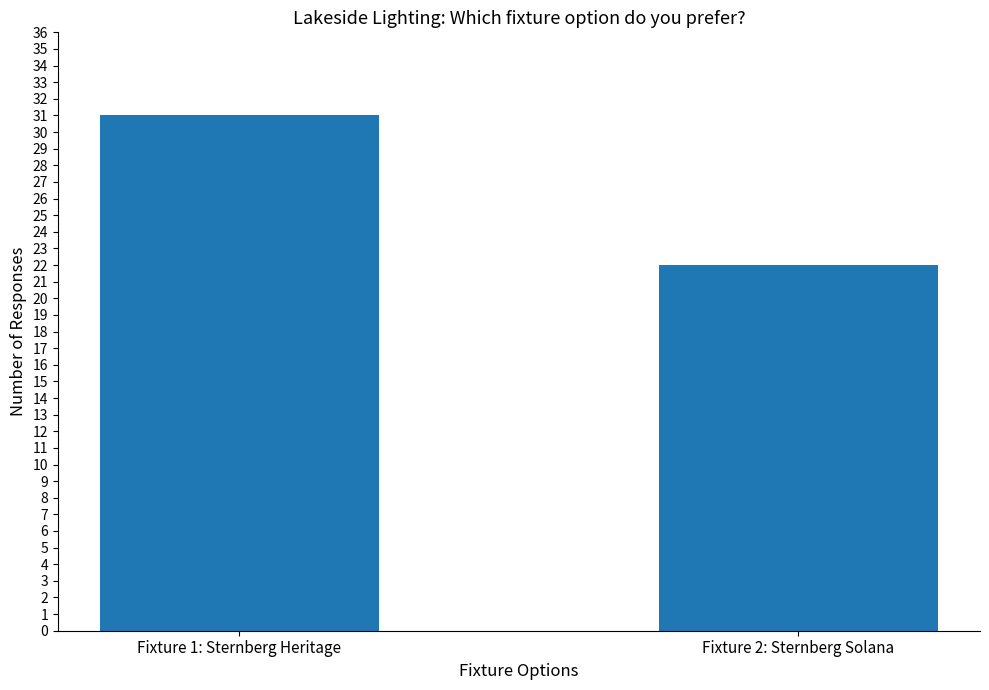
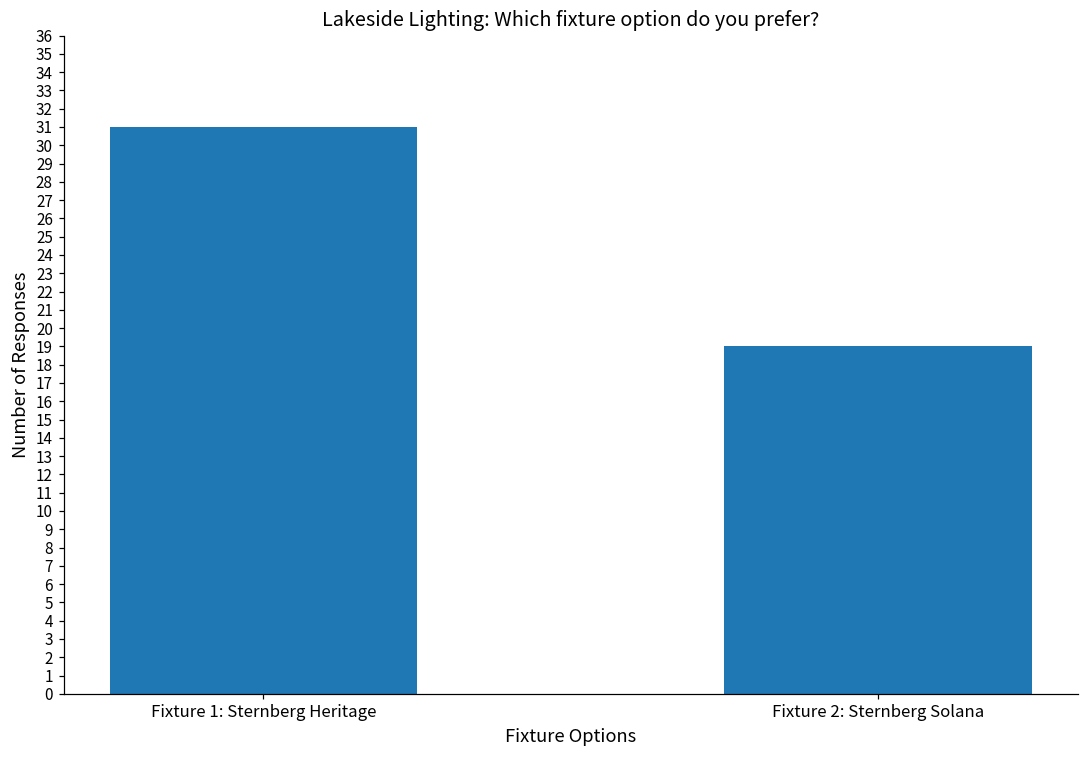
  {
    "Fixture 1: Sternberg Heritage": 31,
-   "Fixture 2: Sternberg Solana": 22
+   "Fixture 2: Sternberg Solana": 19
  }
